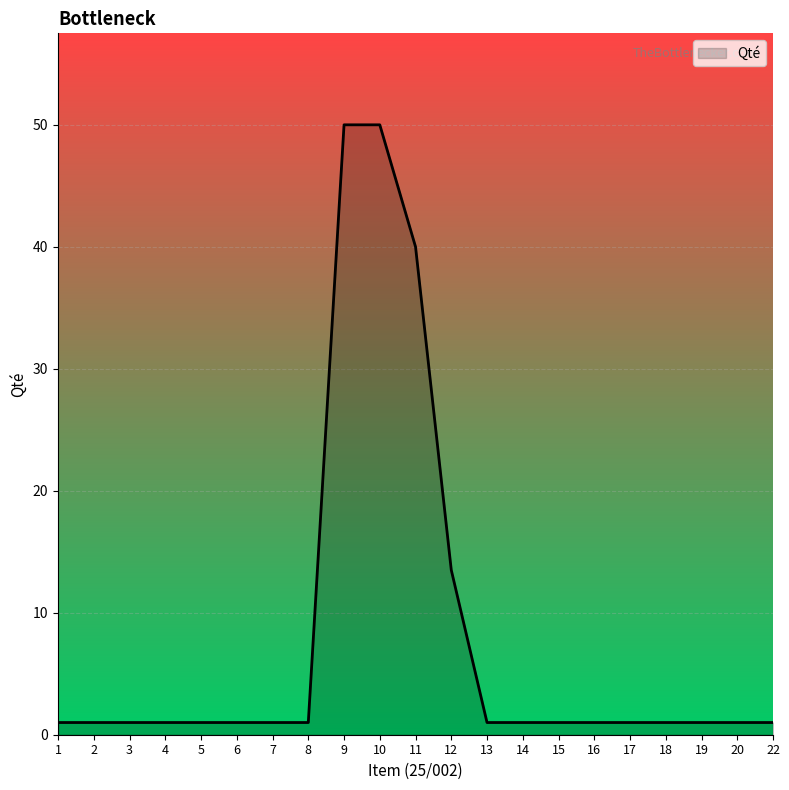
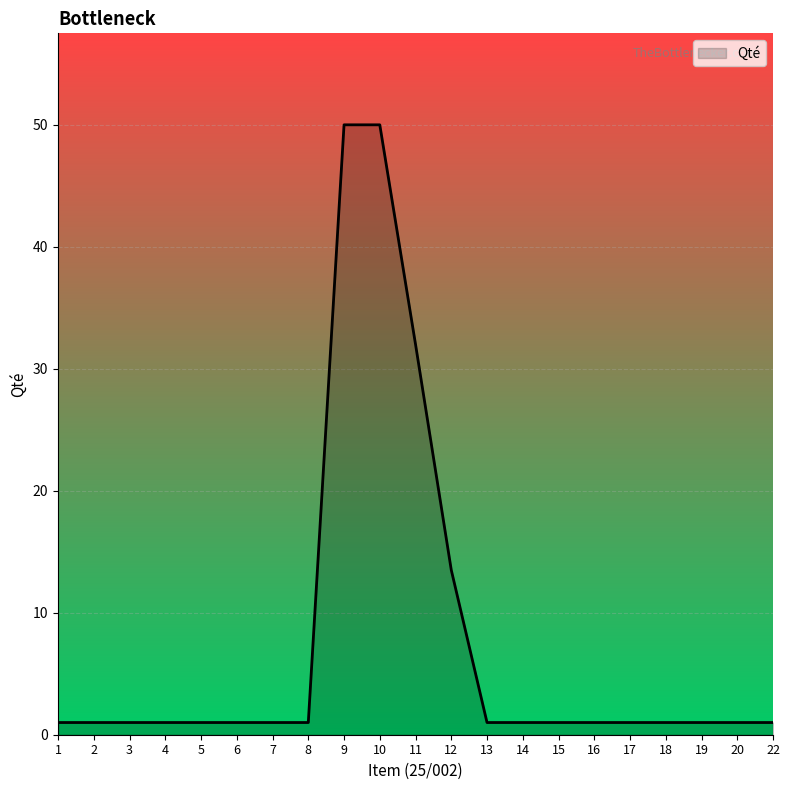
  {
    "1": 1,
    "2": 1,
    "3": 1,
    "4": 1,
    "5": 1,
    "6": 1,
    "7": 1,
    "8": 1,
    "9": 50,
    "10": 50,
-   "11": 40,
+   "11": 32,
    "12": 13.5,
    "13": 1,
    "14": 1,
    "15": 1,
    "16": 1,
    "17": 1,
    "18": 1,
    "19": 1,
    "20": 1,
    "22": 1
  }
